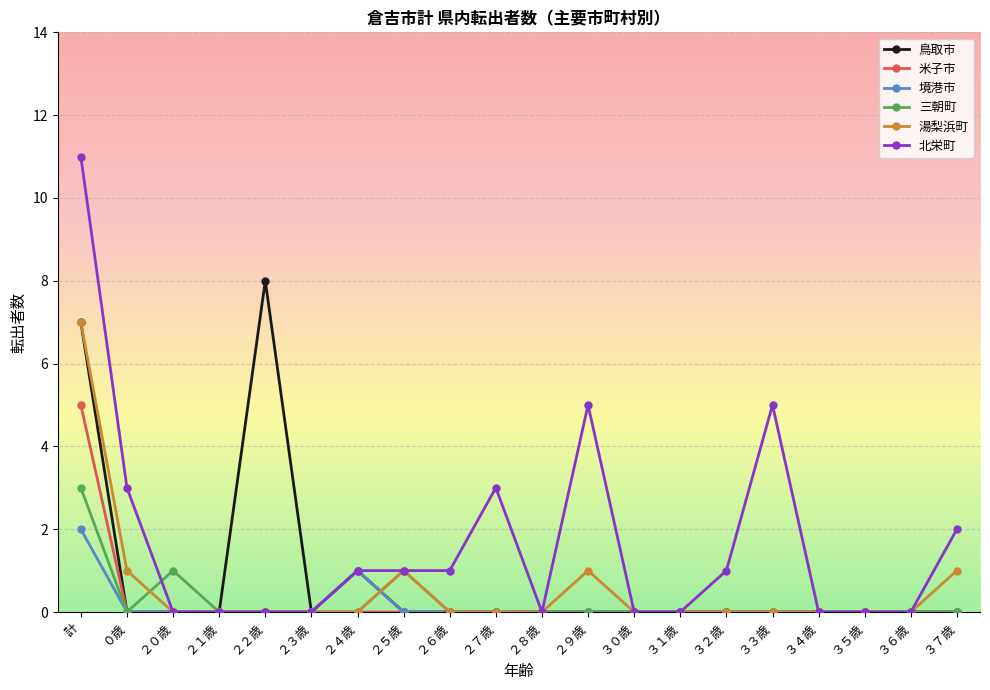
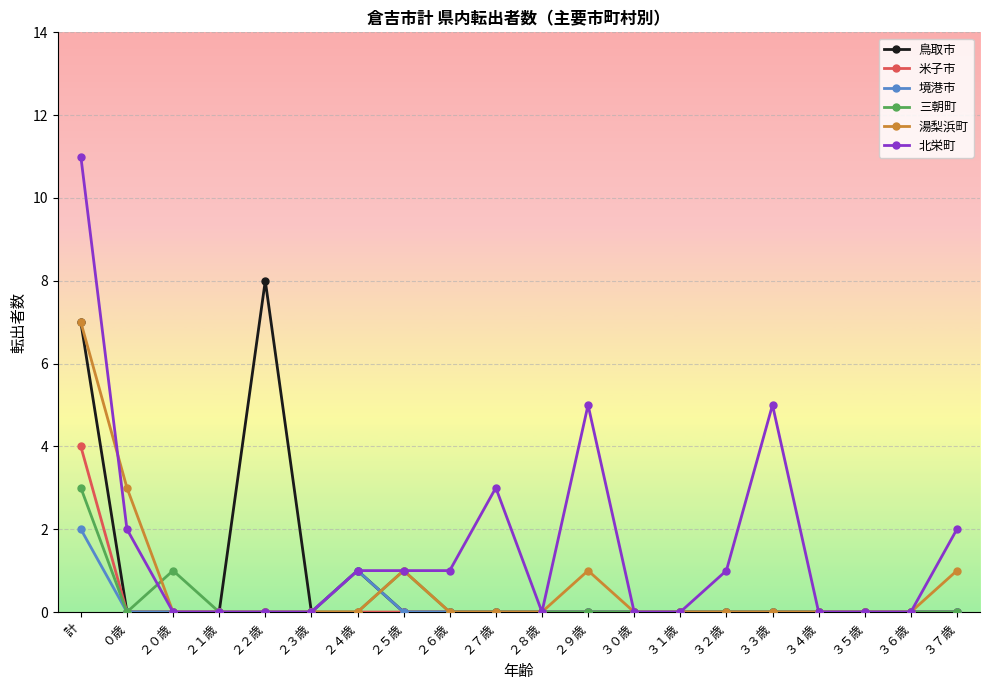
  {
    "鳥取市": {
      "２２歳": 8
    },
    "米子市": {
-     "計": 5
+     "計": 4
    },
    "境港市": {
      "計": 2
    },
    "三朝町": {
      "計": 3,
      "２０歳": 1
    },
    "湯梨浜町": {
-     "０歳": 1,
+     "０歳": 3,
      "２９歳": 1,
      "３７歳": 1
    },
    "北栄町": {
      "計": 11,
-     "０歳": 3,
+     "０歳": 2,
      "２６歳": 1,
      "２７歳": 3,
      "２９歳": 5,
      "３２歳": 1,
      "３３歳": 5,
      "３７歳": 2
    }
  }
